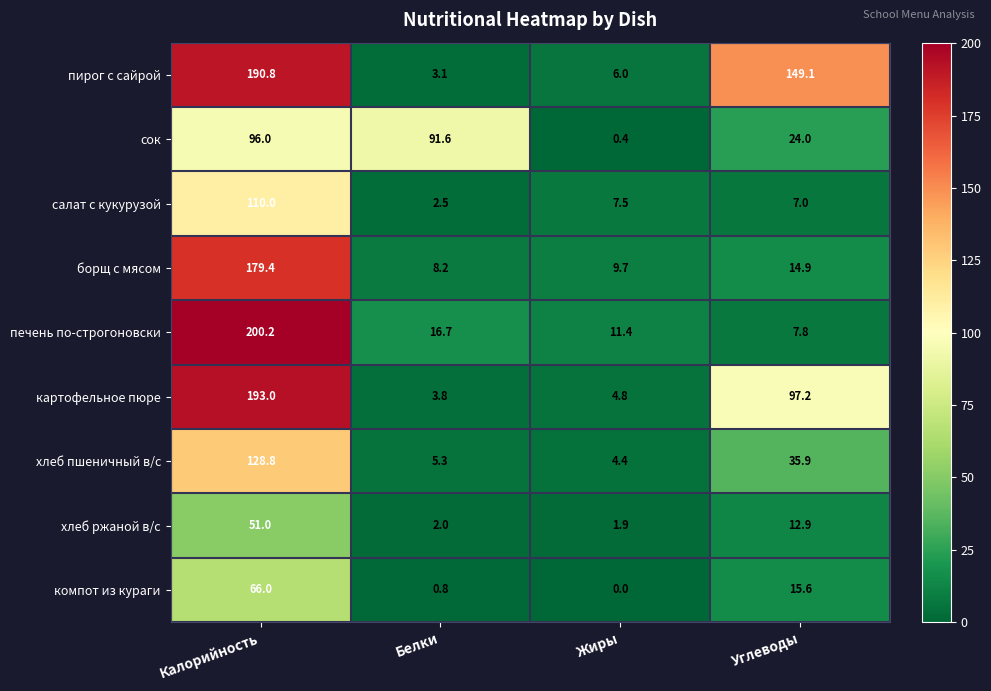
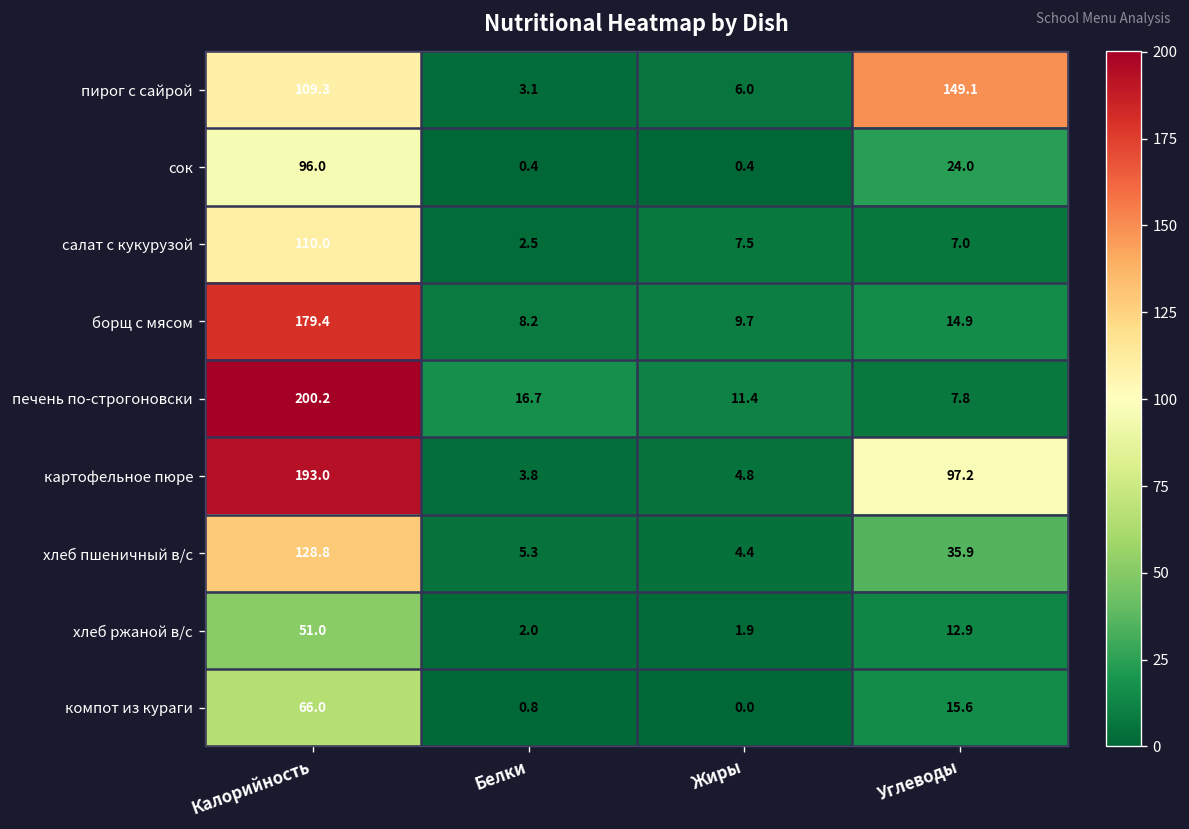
  {
    "пирог с сайрой": {
-     "Калорийность": 190.8,
+     "Калорийность": 109.3,
      "Белки": 3.1,
      "Жиры": 6.0,
      "Углеводы": 149.1
    },
    "сок": {
      "Калорийность": 96.0,
-     "Белки": 91.6,
+     "Белки": 0.4,
      "Жиры": 0.4,
      "Углеводы": 24.0
    },
    "салат с кукурузой": {
      "Калорийность": 110.0,
      "Белки": 2.5,
      "Жиры": 7.5,
      "Углеводы": 7.0
    },
    "борщ с мясом": {
      "Калорийность": 179.4,
      "Белки": 8.2,
      "Жиры": 9.7,
      "Углеводы": 14.9
    },
    "печень по-строгоновски": {
      "Калорийность": 200.2,
      "Белки": 16.7,
      "Жиры": 11.4,
      "Углеводы": 7.8
    },
    "картофельное пюре": {
      "Калорийность": 193.0,
      "Белки": 3.8,
      "Жиры": 4.8,
      "Углеводы": 97.2
    },
    "хлеб пшеничный в/с": {
      "Калорийность": 128.8,
      "Белки": 5.3,
      "Жиры": 4.4,
      "Углеводы": 35.9
    },
    "хлеб ржаной в/с": {
      "Калорийность": 51.0,
      "Белки": 2.0,
      "Жиры": 1.9,
      "Углеводы": 12.9
    },
    "компот из кураги": {
      "Калорийность": 66.0,
      "Белки": 0.8,
      "Жиры": 0.0,
      "Углеводы": 15.6
    }
  }
